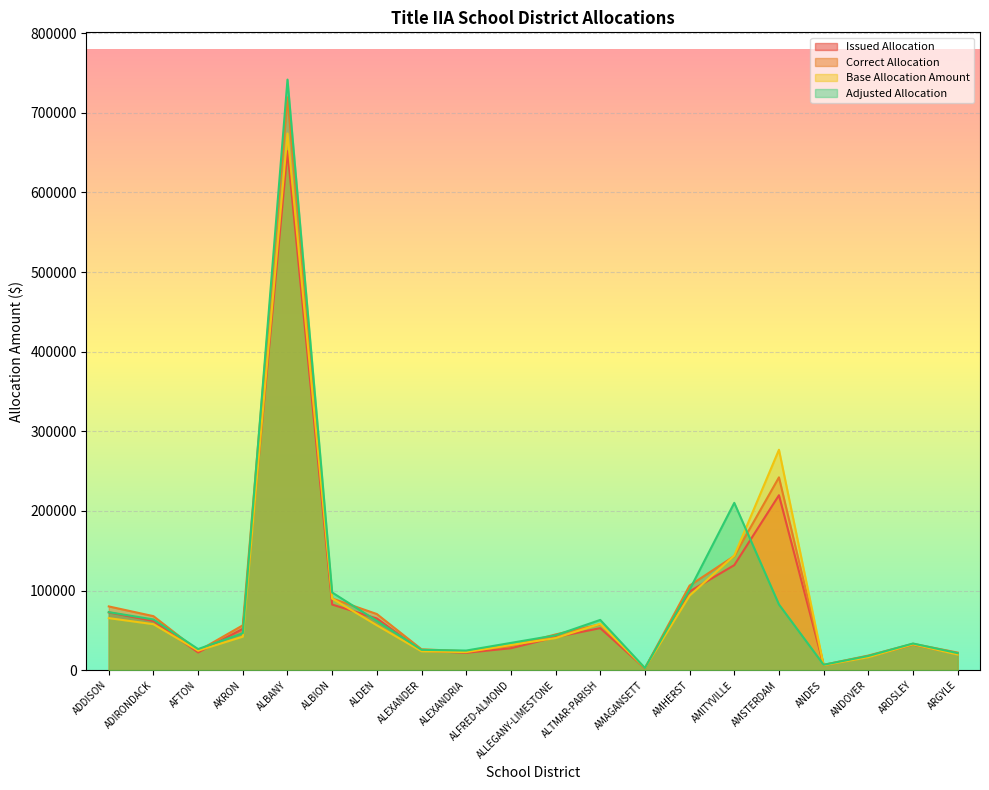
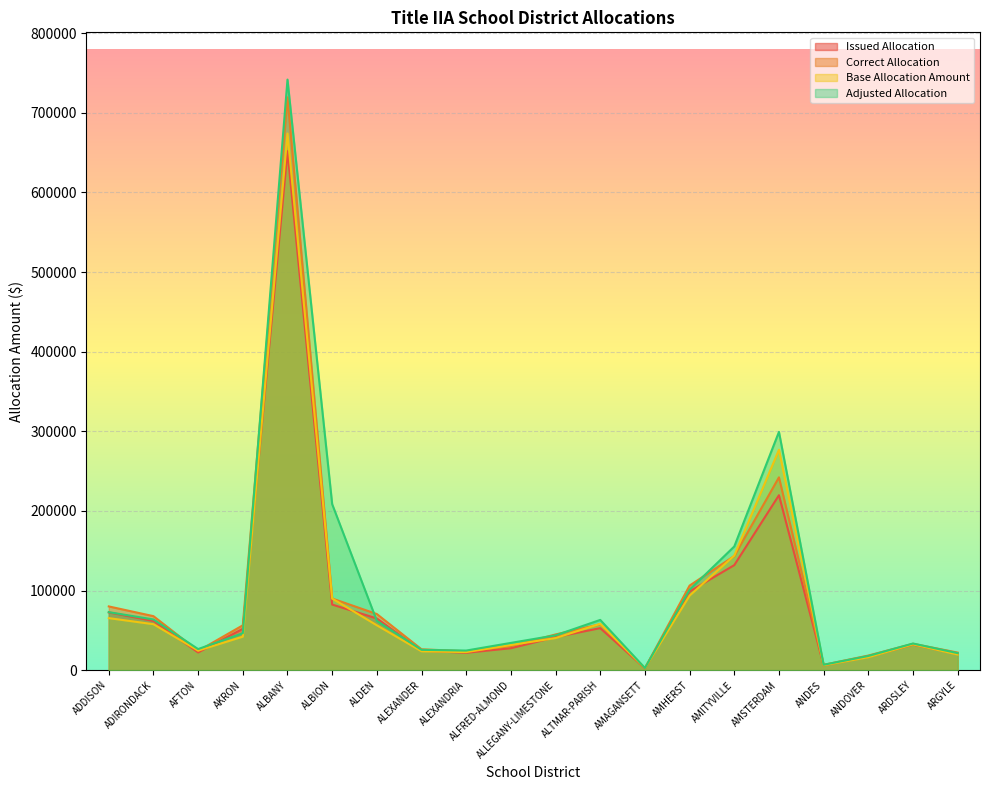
  {
    "Adjusted Allocation": {
      "AKRON": 50000,
      "ALBANY": 740000,
-     "ALBION": 100000,
+     "ALBION": 210000,
      "ALTMAR-PARISH": 60000,
-     "AMITYVILLE": 210000,
-     "AMSTERDAM": 80000
+     "AMITYVILLE": 160000,
+     "AMSTERDAM": 300000
    }
  }
